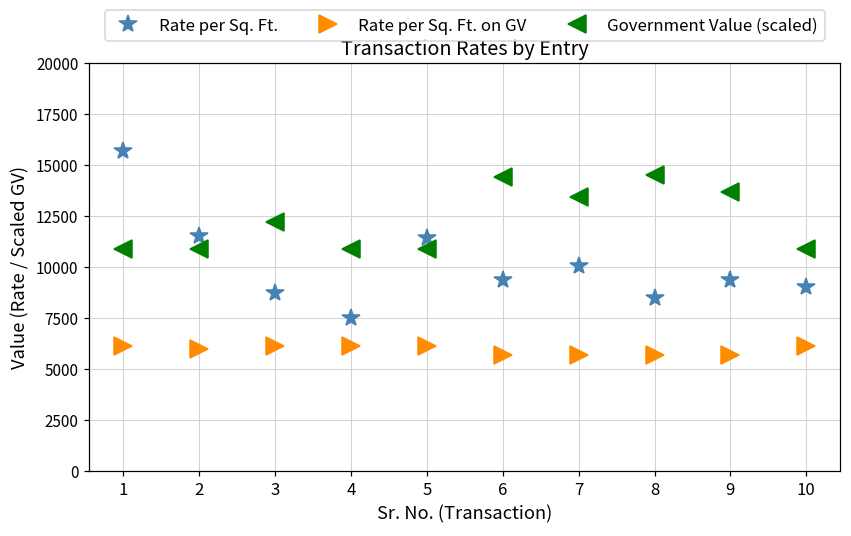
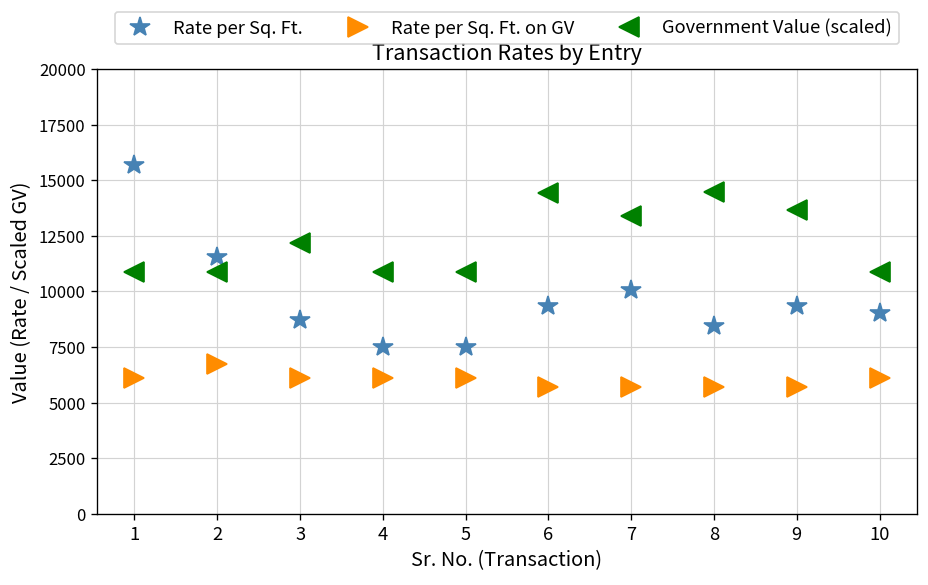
  {
    "Rate per Sq. Ft.": {
      "1": 15700,
      "2": 11500,
      "3": 8700,
      "4": 7500,
-     "5": 11400,
+     "5": 7500,
      "6": 9400,
      "7": 10100,
      "8": 8500,
      "9": 9300,
      "10": 9000
    },
    "Rate per Sq. Ft. on GV": {
      "1": 6100,
-     "2": 6000,
+     "2": 6700,
      "3": 6100,
      "4": 6100,
      "5": 6100,
      "6": 5700,
      "7": 5700,
      "8": 5700,
      "9": 5700,
      "10": 6100
    },
    "Government Value (scaled)": {
      "1": 10900,
      "2": 10900,
      "3": 12200,
      "4": 10900,
      "5": 10900,
      "6": 14400,
      "7": 13400,
      "8": 14500,
      "9": 13700,
      "10": 10900
    }
  }
